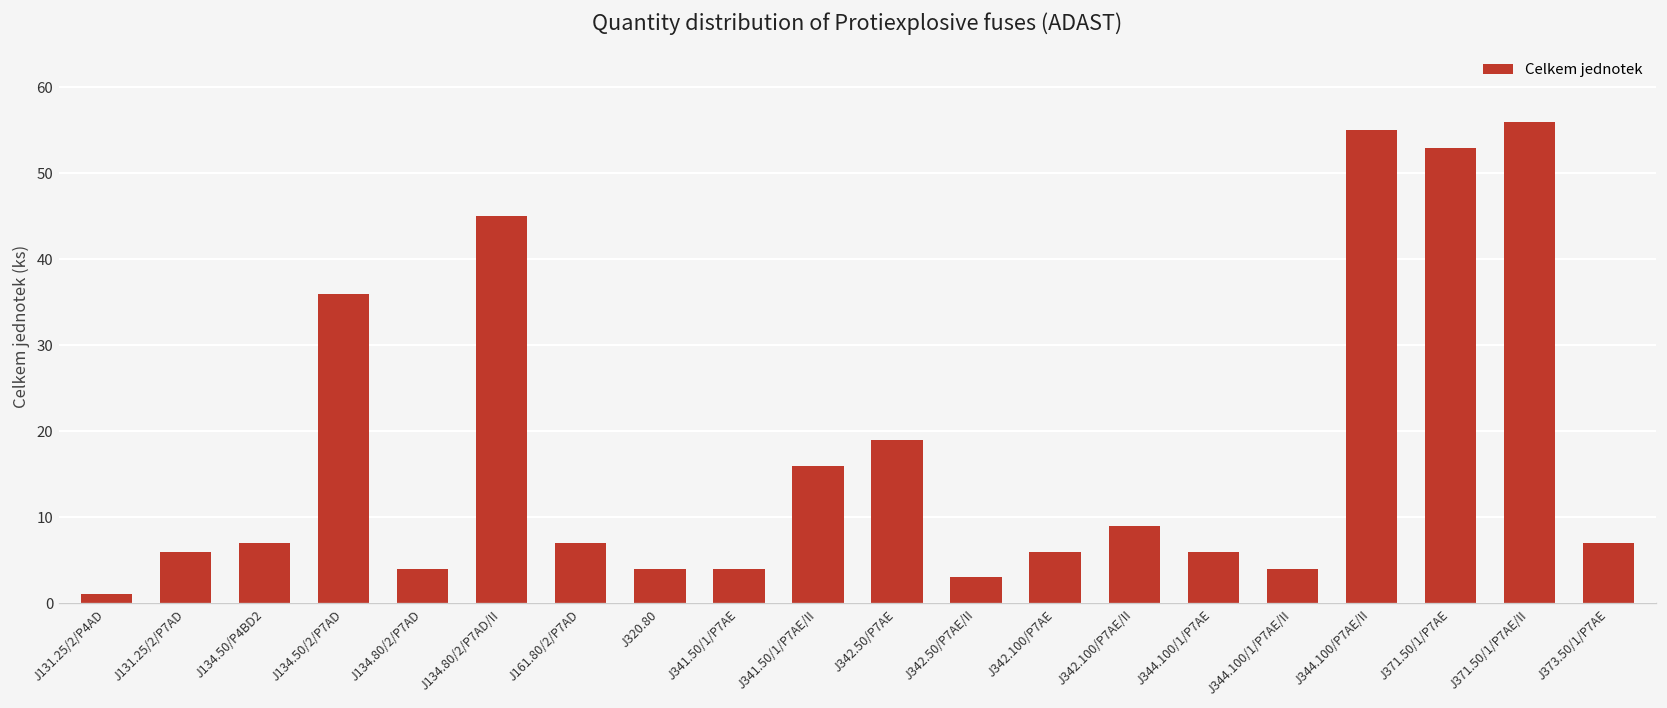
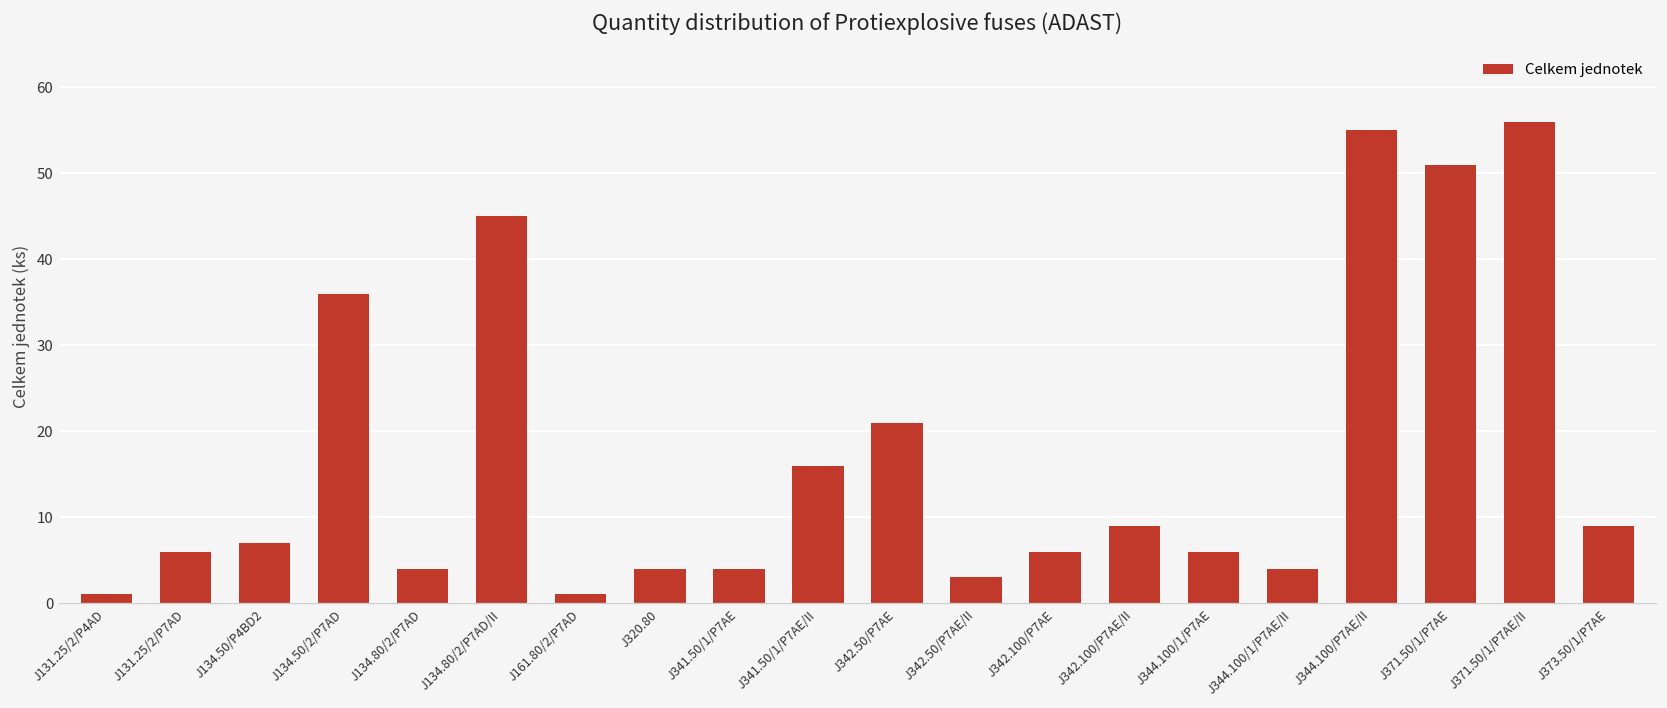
  {
    "J131.25/2/P4AD": 1,
    "J131.25/2/P7AD": 6,
    "J134.50/P4BD2": 7,
    "J134.50/2/P7AD": 36,
    "J134.80/2/P7AD": 4,
    "J134.80/2/P7AD/II": 45,
-   "J161.80/2/P7AD": 7,
+   "J161.80/2/P7AD": 1,
    "J320.80": 4,
    "J341.50/1/P7AE": 4,
    "J341.50/1/P7AE/II": 16,
-   "J342.50/P7AE": 19,
+   "J342.50/P7AE": 21,
    "J342.50/P7AE/II": 3,
    "J342.100/P7AE": 6,
    "J342.100/P7AE/II": 9,
    "J344.100/1/P7AE": 6,
    "J344.100/1/P7AE/II": 4,
    "J344.100/P7AE/II": 55,
-   "J371.50/1/P7AE": 53,
+   "J371.50/1/P7AE": 51,
    "J371.50/1/P7AE/II": 56,
-   "J373.50/1/P7AE": 7
+   "J373.50/1/P7AE": 9
  }
